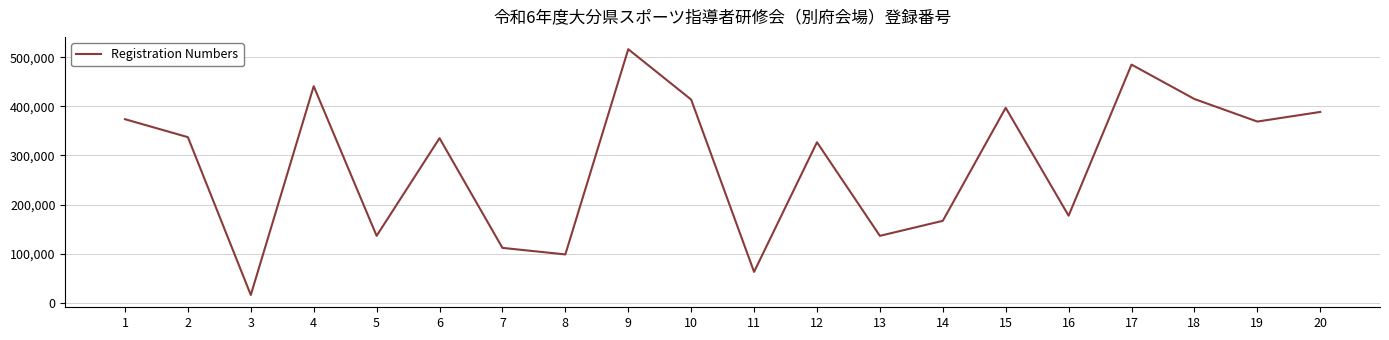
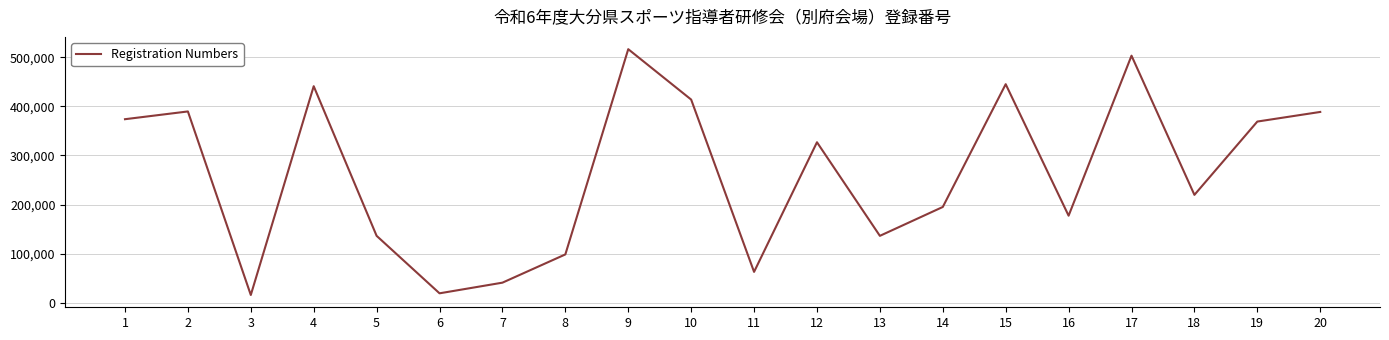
  {
    "1": "370,000",
-   "2": "340,000",
+   "2": "390,000",
    "3": "20,000",
    "4": "440,000",
    "5": "140,000",
-   "6": "340,000",
-   "7": "110,000",
+   "6": "20,000",
+   "7": "40,000",
    "8": "100,000",
    "9": "520,000",
    "10": "410,000",
    "11": "60,000",
    "12": "330,000",
    "13": "140,000",
-   "14": "170,000",
-   "15": "400,000",
+   "14": "200,000",
+   "15": "450,000",
    "16": "180,000",
-   "17": "490,000",
-   "18": "410,000",
+   "17": "500,000",
+   "18": "220,000",
    "19": "370,000",
    "20": "390,000"
  }
